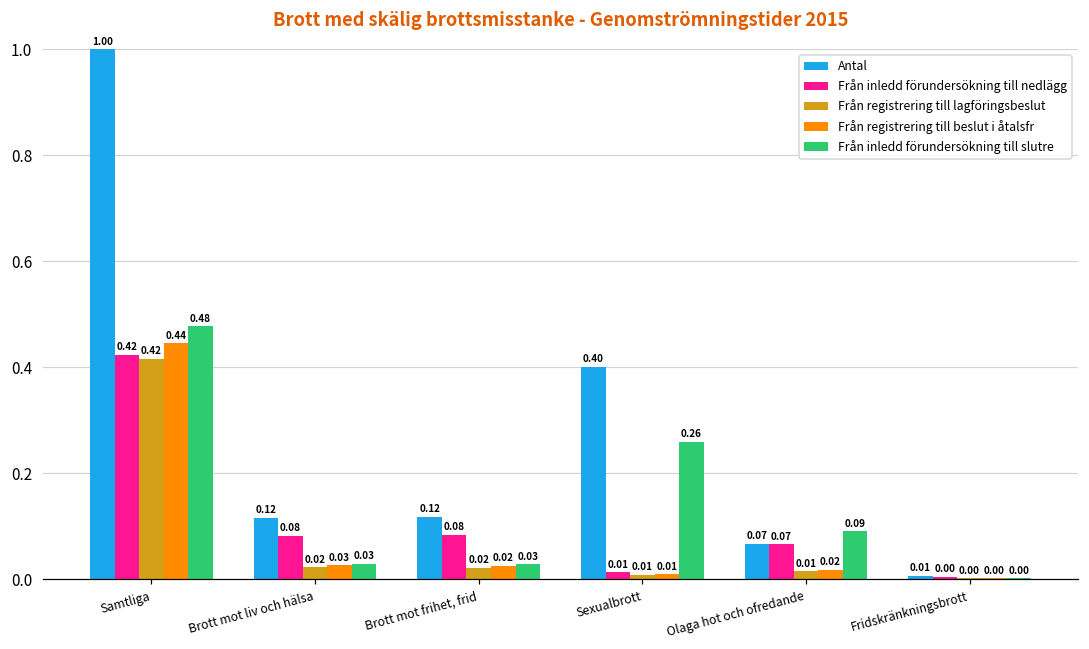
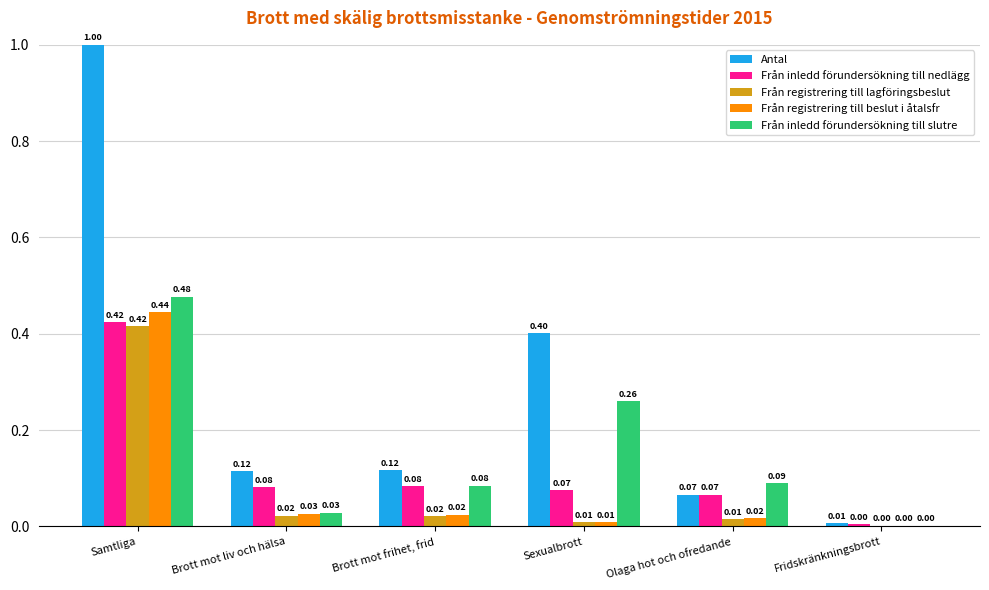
  {
    "Antal": {
      "Samtliga": 1.00,
      "Brott mot liv och hälsa": 0.12,
      "Brott mot frihet, frid": 0.12,
      "Sexualbrott": 0.40,
      "Olaga hot och ofredande": 0.07,
      "Fridskränkningsbrott": 0.01
    },
    "Från inledd förundersökning till nedlägg": {
      "Samtliga": 0.42,
      "Brott mot liv och hälsa": 0.08,
      "Brott mot frihet, frid": 0.08,
-     "Sexualbrott": 0.01,
+     "Sexualbrott": 0.07,
      "Olaga hot och ofredande": 0.07,
      "Fridskränkningsbrott": 0.00
    },
    "Från inledd förundersökning till slutre": {
      "Samtliga": 0.48,
      "Brott mot liv och hälsa": 0.03,
-     "Brott mot frihet, frid": 0.03,
+     "Brott mot frihet, frid": 0.08,
      "Sexualbrott": 0.26,
      "Olaga hot och ofredande": 0.09,
      "Fridskränkningsbrott": 0.00
    }
  }
